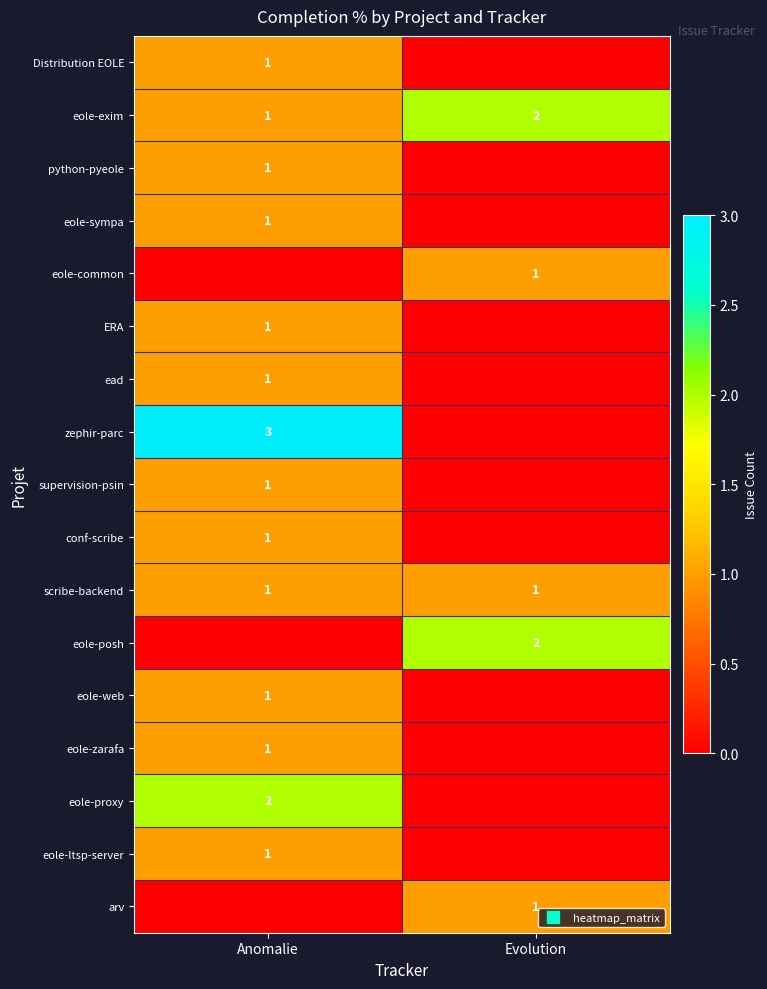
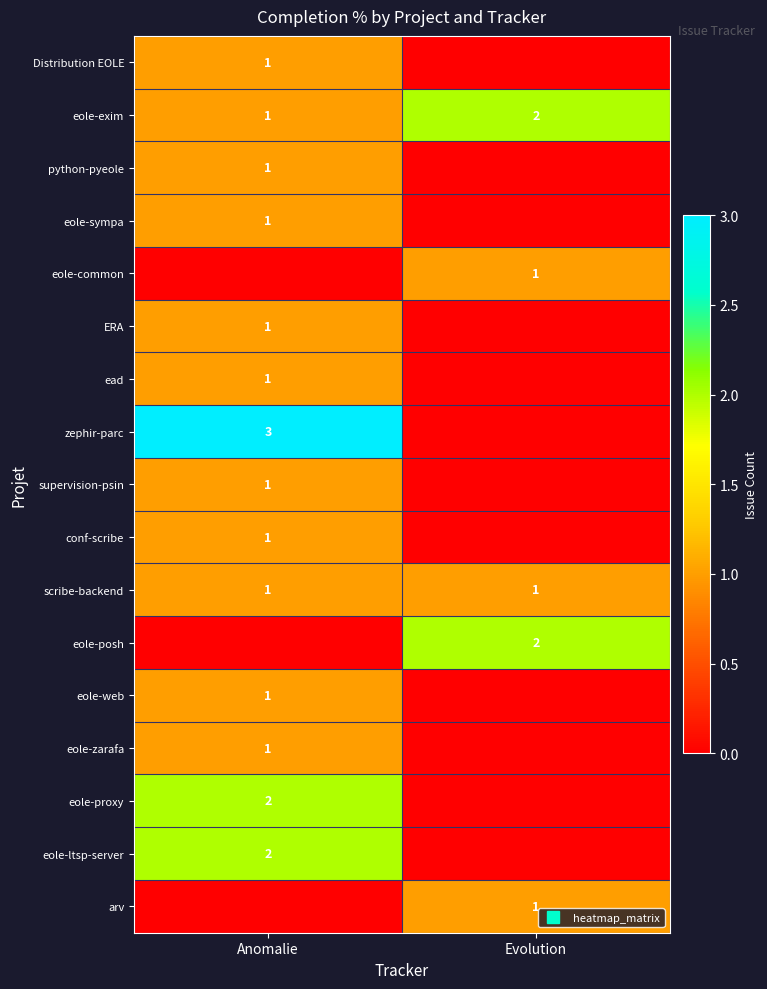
  {
    "Distribution EOLE": {
      "Anomalie": 1
    },
    "eole-exim": {
      "Anomalie": 1,
      "Evolution": 2
    },
    "python-pyeole": {
      "Anomalie": 1
    },
    "eole-sympa": {
      "Anomalie": 1
    },
    "eole-common": {
      "Evolution": 1
    },
    "ERA": {
      "Anomalie": 1
    },
    "ead": {
      "Anomalie": 1
    },
    "zephir-parc": {
      "Anomalie": 3
    },
    "supervision-psin": {
      "Anomalie": 1
    },
    "conf-scribe": {
      "Anomalie": 1
    },
    "scribe-backend": {
      "Anomalie": 1,
      "Evolution": 1
    },
    "eole-posh": {
      "Evolution": 2
    },
    "eole-web": {
      "Anomalie": 1
    },
    "eole-zarafa": {
      "Anomalie": 1
    },
    "eole-proxy": {
      "Anomalie": 2
    },
    "eole-ltsp-server": {
-     "Anomalie": 1
+     "Anomalie": 2
    }
  }
